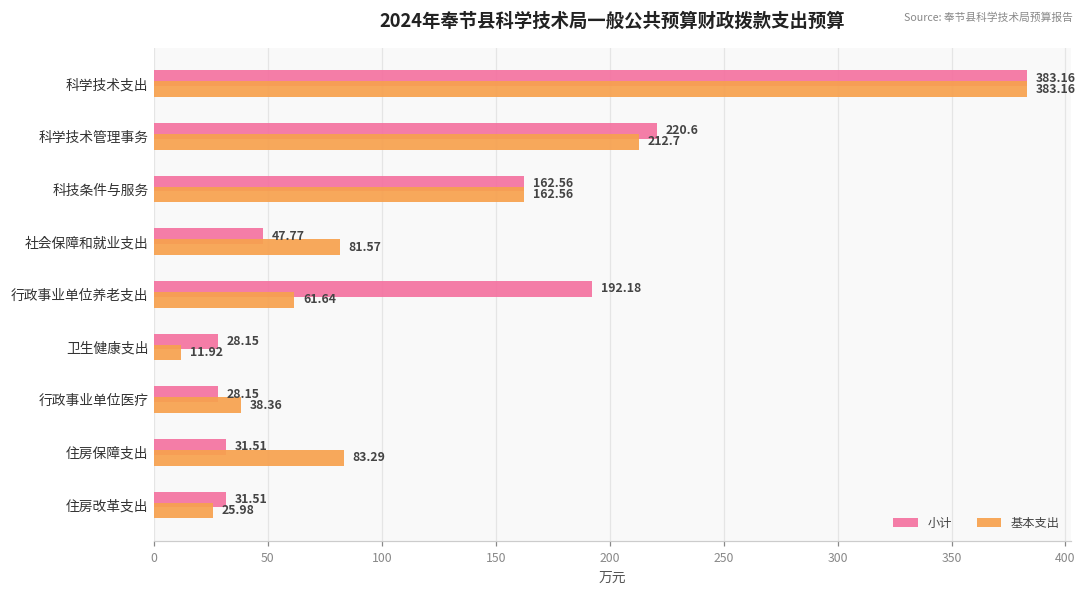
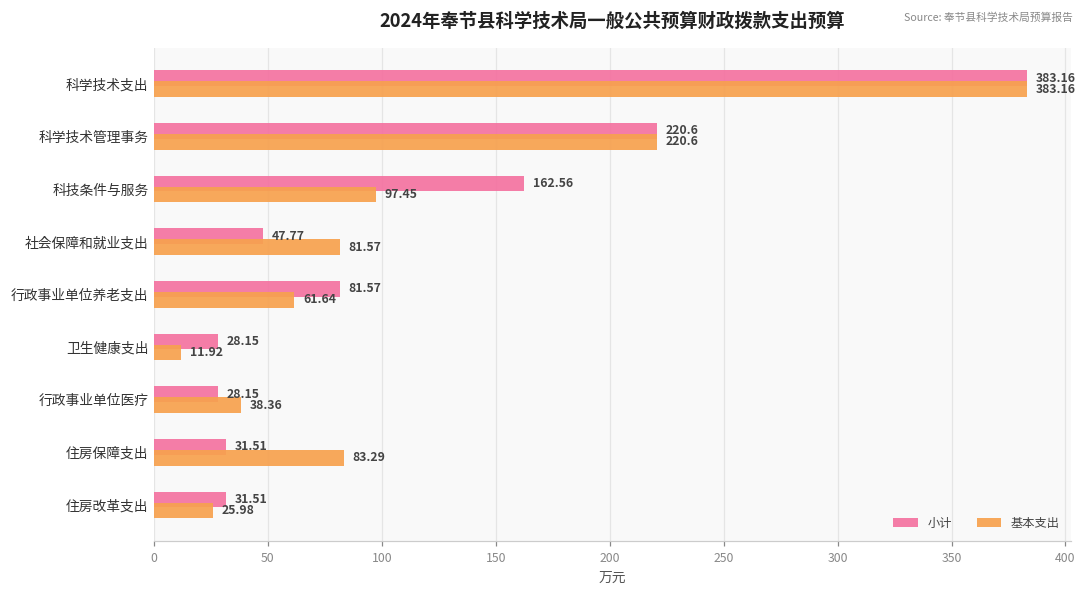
  {
    "小计": {
      "科学技术管理事务": 220.6,
      "社会保障和就业支出": 47.77,
-     "行政事业单位养老支出": 192.18,
+     "行政事业单位养老支出": 81.57,
      "卫生健康支出": 28.15,
      "行政事业单位医疗": 28.15,
      "住房保障支出": 31.51,
      "住房改革支出": 31.51
    },
    "基本支出": {
-     "科学技术管理事务": 212.7,
-     "科技条件与服务": 162.56,
+     "科学技术管理事务": 220.6,
+     "科技条件与服务": 97.45,
      "社会保障和就业支出": 81.57,
      "行政事业单位养老支出": 61.64,
      "卫生健康支出": 11.92,
      "行政事业单位医疗": 38.36,
      "住房保障支出": 83.29,
      "住房改革支出": 25.98
    }
  }
